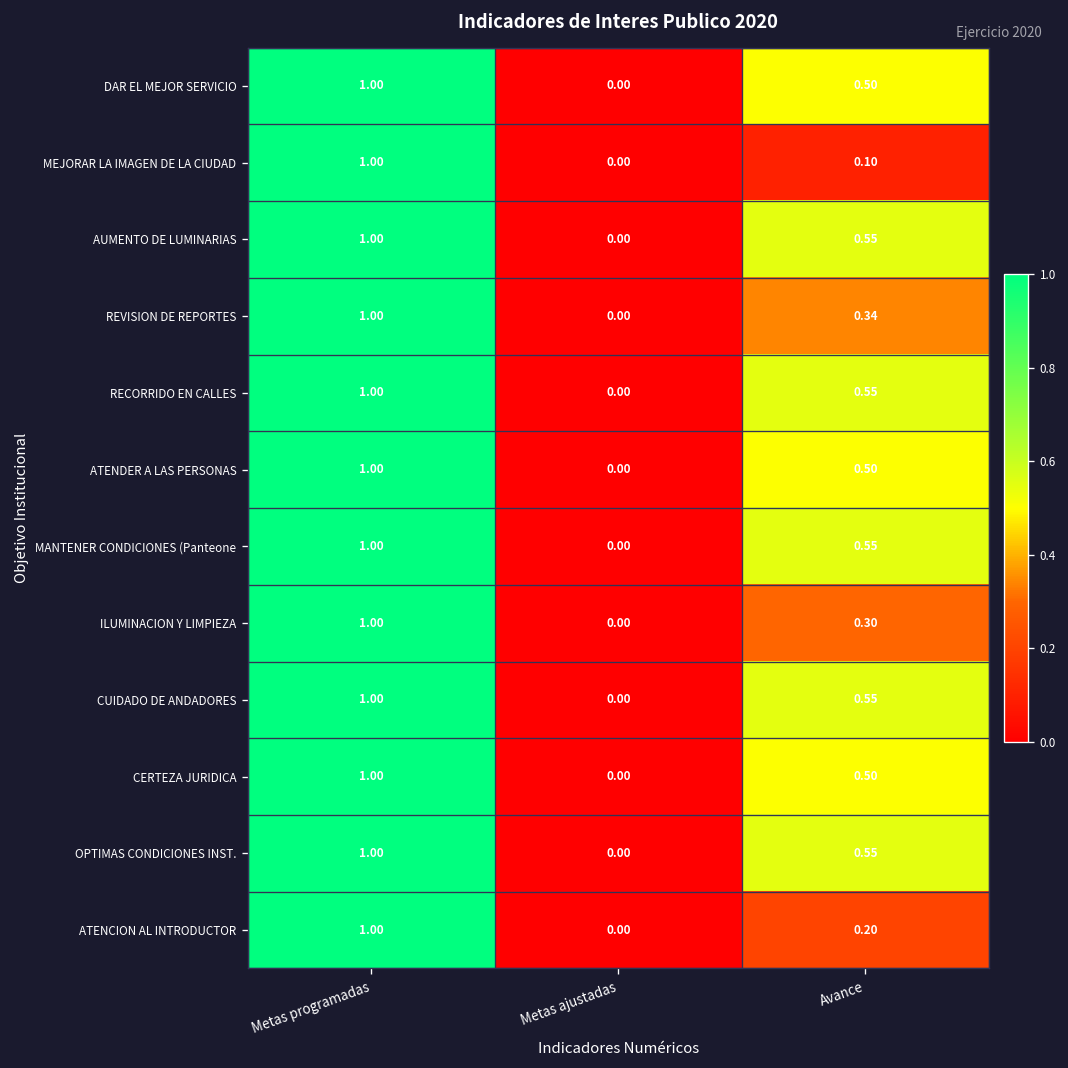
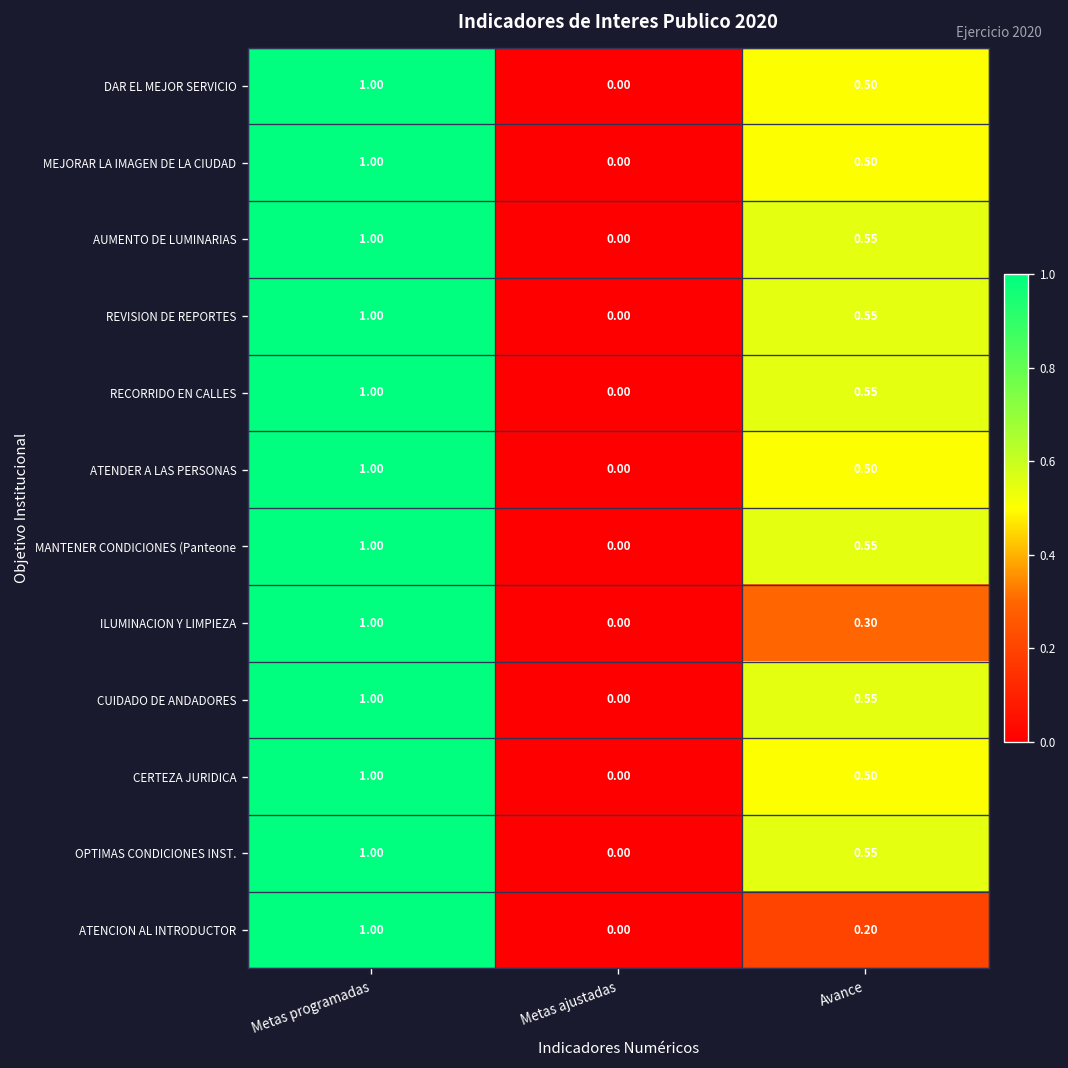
  {
    "DAR EL MEJOR SERVICIO": {
      "Metas programadas": 1.00,
      "Metas ajustadas": 0.00,
      "Avance": 0.50
    },
    "MEJORAR LA IMAGEN DE LA CIUDAD": {
      "Metas programadas": 1.00,
      "Metas ajustadas": 0.00,
-     "Avance": 0.10
+     "Avance": 0.50
    },
    "AUMENTO DE LUMINARIAS": {
      "Metas programadas": 1.00,
      "Metas ajustadas": 0.00,
      "Avance": 0.55
    },
    "REVISION DE REPORTES": {
      "Metas programadas": 1.00,
      "Metas ajustadas": 0.00,
-     "Avance": 0.34
+     "Avance": 0.55
    },
    "RECORRIDO EN CALLES": {
      "Metas programadas": 1.00,
      "Metas ajustadas": 0.00,
      "Avance": 0.55
    },
    "ATENDER A LAS PERSONAS": {
      "Metas programadas": 1.00,
      "Metas ajustadas": 0.00,
      "Avance": 0.50
    },
    "MANTENER CONDICIONES (Panteone": {
      "Metas programadas": 1.00,
      "Metas ajustadas": 0.00,
      "Avance": 0.55
    },
    "ILUMINACION Y LIMPIEZA": {
      "Metas programadas": 1.00,
      "Metas ajustadas": 0.00,
      "Avance": 0.30
    },
    "CUIDADO DE ANDADORES": {
      "Metas programadas": 1.00,
      "Metas ajustadas": 0.00,
      "Avance": 0.55
    },
    "CERTEZA JURIDICA": {
      "Metas programadas": 1.00,
      "Metas ajustadas": 0.00,
      "Avance": 0.50
    },
    "OPTIMAS CONDICIONES INST.": {
      "Metas programadas": 1.00,
      "Metas ajustadas": 0.00,
      "Avance": 0.55
    },
    "ATENCION AL INTRODUCTOR": {
      "Metas programadas": 1.00,
      "Metas ajustadas": 0.00,
      "Avance": 0.20
    }
  }
